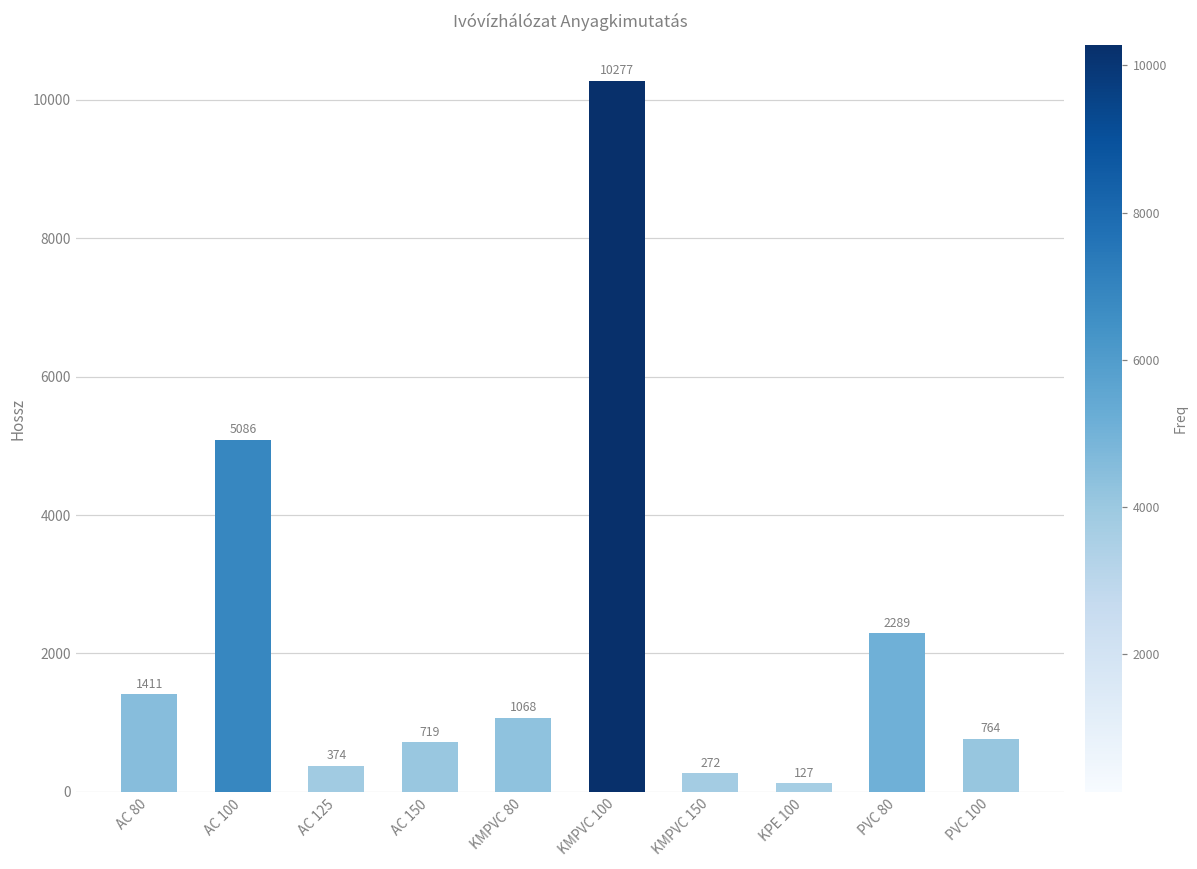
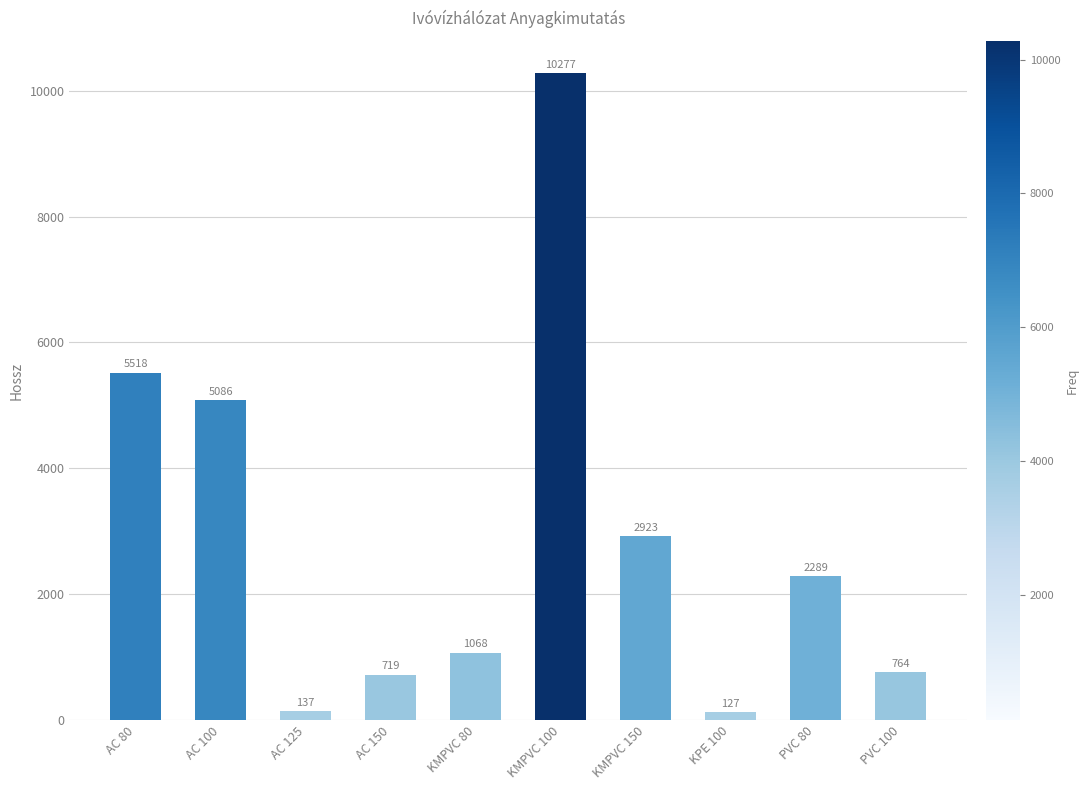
  {
-   "AC 80": 1411,
+   "AC 80": 5518,
    "AC 100": 5086,
-   "AC 125": 374,
+   "AC 125": 137,
    "AC 150": 719,
    "KMPVC 80": 1068,
    "KMPVC 100": 10277,
-   "KMPVC 150": 272,
+   "KMPVC 150": 2923,
    "KPE 100": 127,
    "PVC 80": 2289,
    "PVC 100": 764
  }
